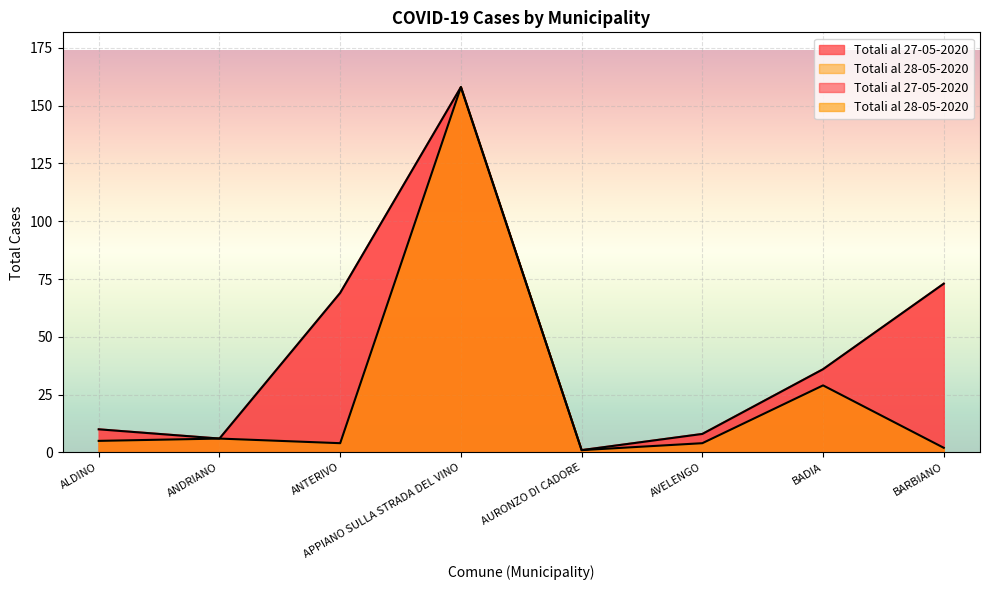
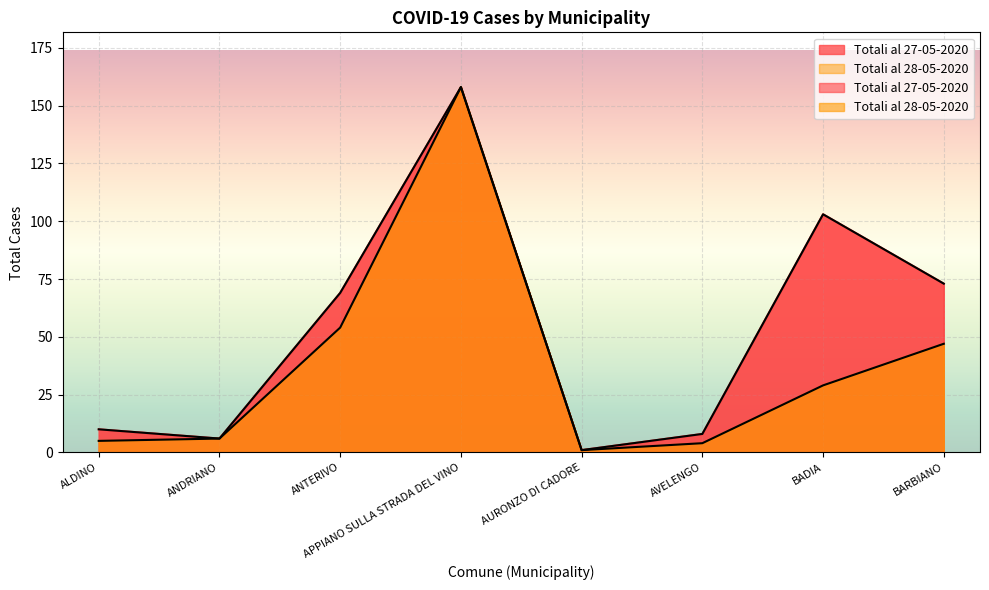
  {
    "Totali al 27-05-2020": {
      "ALDINO": 10,
      "ANTERIVO": 69,
      "AVELENGO": 8,
-     "BADIA": 36,
+     "BADIA": 103,
      "BARBIANO": 73
    },
    "Totali al 28-05-2020": {
      "ALDINO": 5,
-     "ANTERIVO": 4,
+     "ANTERIVO": 54,
      "AVELENGO": 4,
      "BADIA": 29,
-     "BARBIANO": 2
+     "BARBIANO": 47
    }
  }
